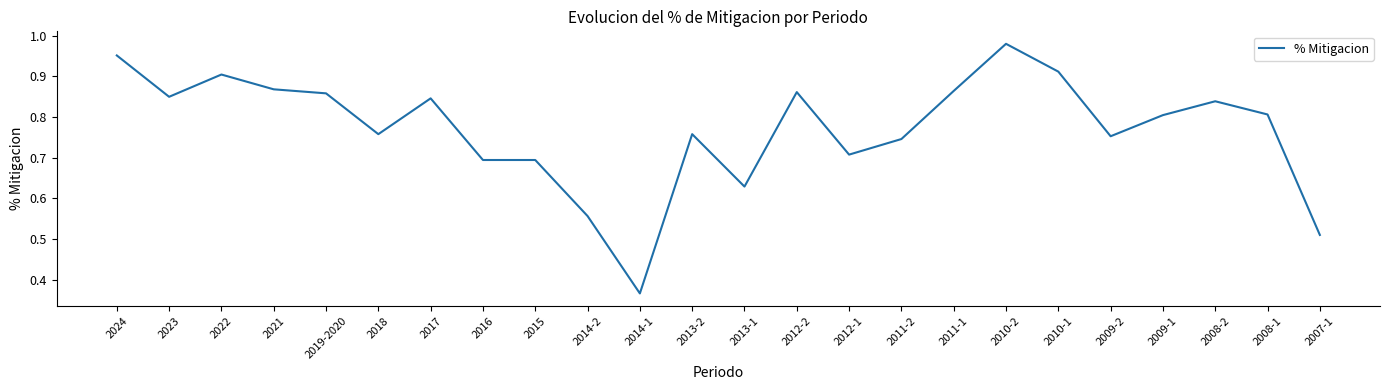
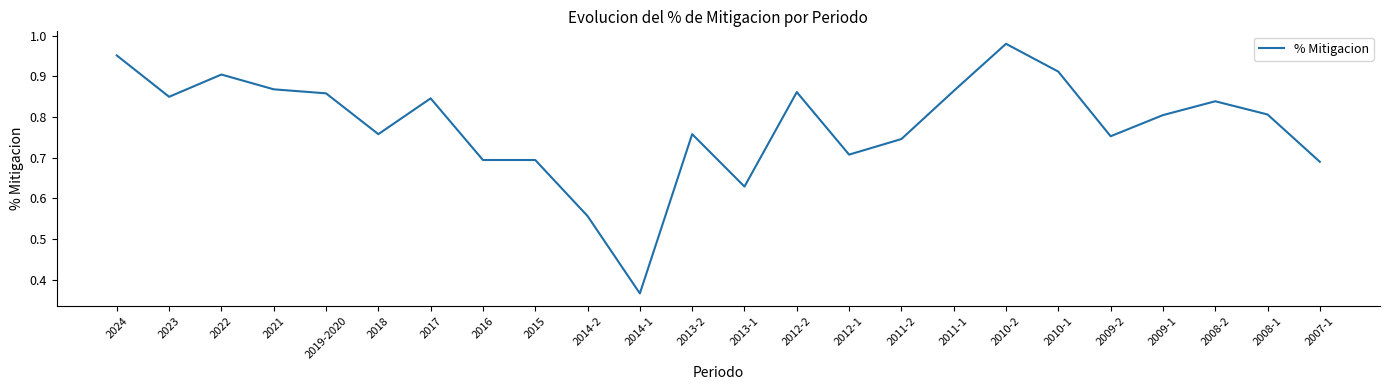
  {
    "2024": 0.95,
    "2023": 0.85,
    "2022": 0.90,
    "2021": 0.87,
    "2019-2020": 0.86,
    "2018": 0.76,
    "2017": 0.85,
    "2016": 0.69,
    "2015": 0.69,
    "2014-2": 0.56,
    "2014-1": 0.37,
    "2013-2": 0.76,
    "2013-1": 0.63,
    "2012-2": 0.86,
    "2012-1": 0.71,
    "2011-2": 0.75,
    "2011-1": 0.86,
    "2010-2": 0.98,
    "2010-1": 0.91,
    "2009-2": 0.75,
    "2009-1": 0.80,
    "2008-2": 0.84,
    "2008-1": 0.81,
-   "2007-1": 0.51
+   "2007-1": 0.69
  }
